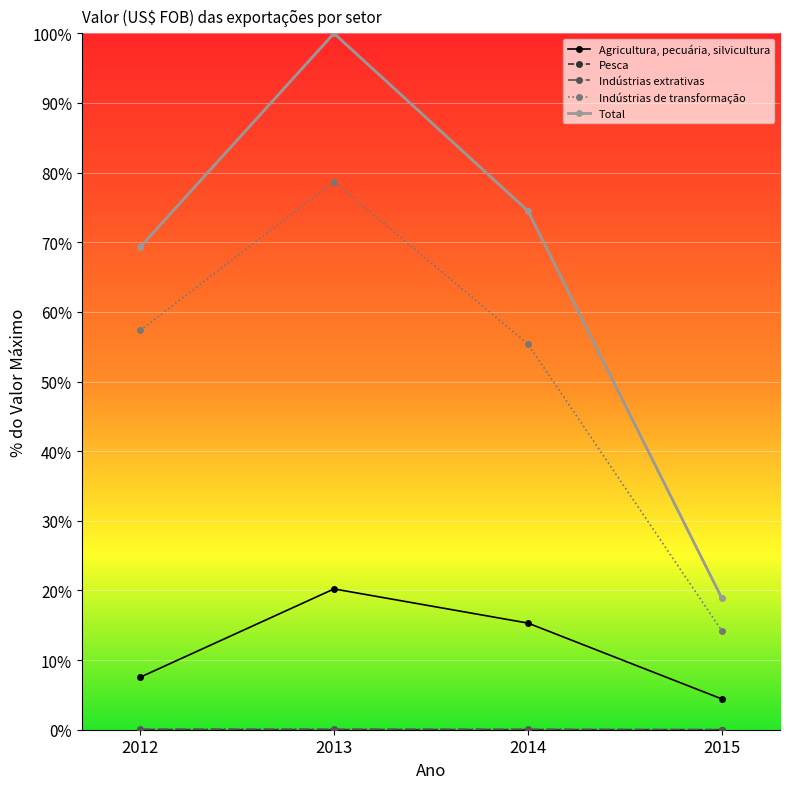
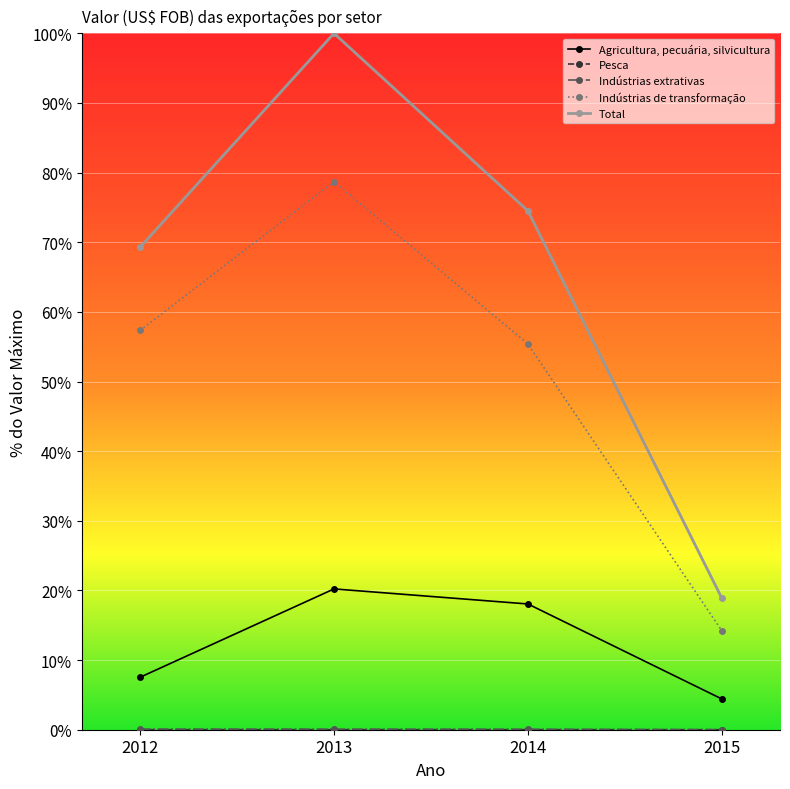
  {
    "Agricultura, pecuária, silvicultura": {
      "2012": "8%",
      "2013": "20%",
-     "2014": "15%",
+     "2014": "18%",
      "2015": "4%"
    }
  }
